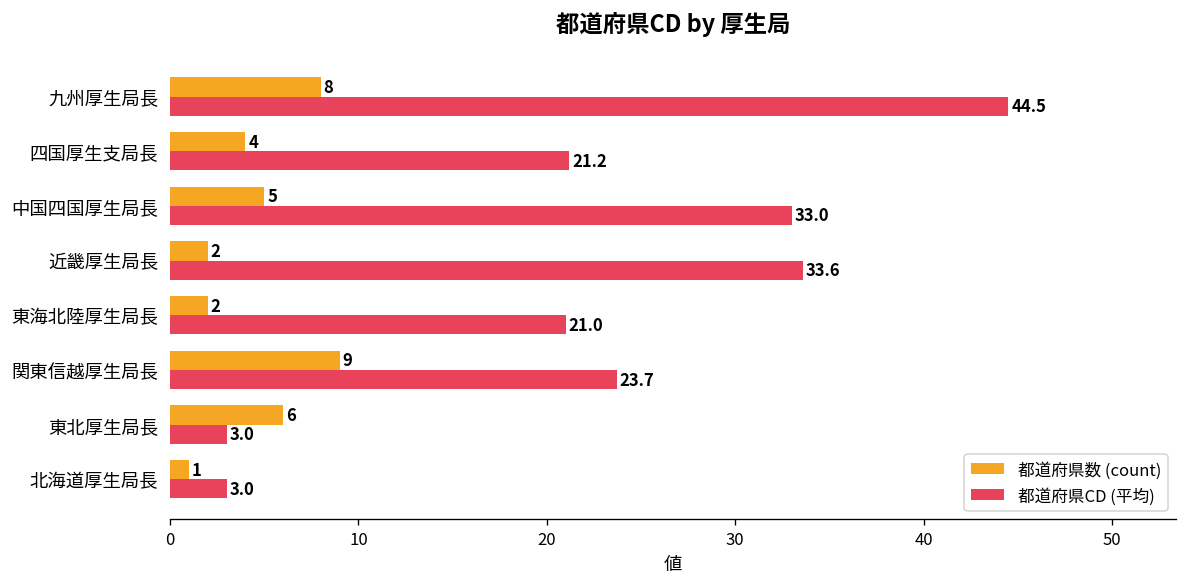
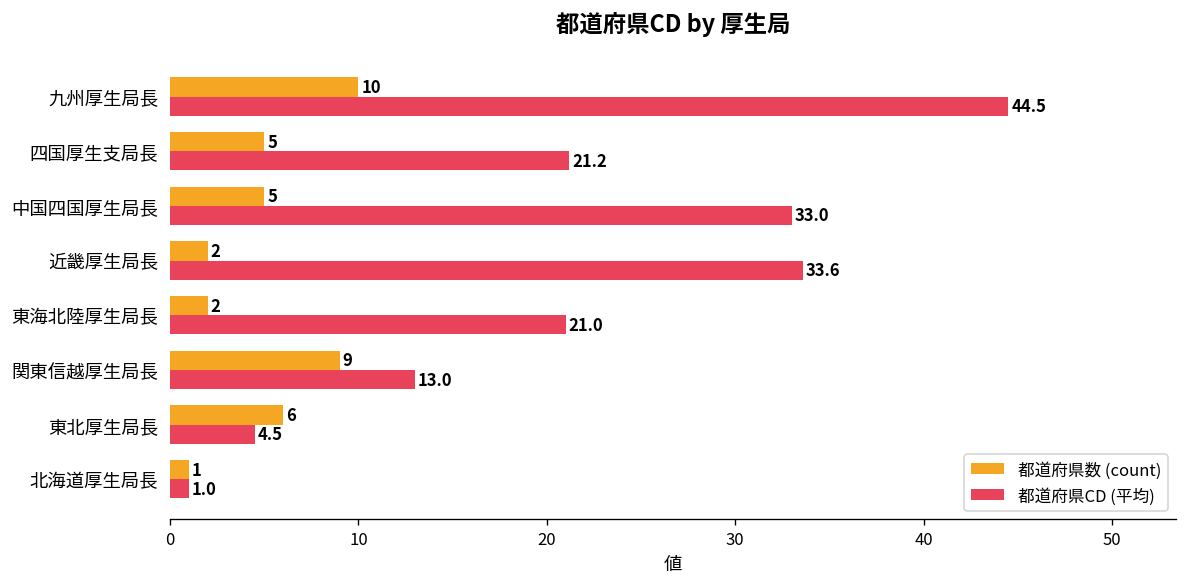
  {
    "都道府県数 (count)": {
-     "九州厚生局長": 8,
-     "四国厚生支局長": 4,
+     "九州厚生局長": 10,
+     "四国厚生支局長": 5,
      "中国四国厚生局長": 5,
      "近畿厚生局長": 2,
      "東海北陸厚生局長": 2,
      "関東信越厚生局長": 9,
      "東北厚生局長": 6,
      "北海道厚生局長": 1
    },
    "都道府県CD (平均)": {
      "九州厚生局長": 44.5,
      "四国厚生支局長": 21.2,
      "中国四国厚生局長": 33.0,
      "近畿厚生局長": 33.6,
      "東海北陸厚生局長": 21.0,
-     "関東信越厚生局長": 23.7,
-     "東北厚生局長": 3.0,
-     "北海道厚生局長": 3.0
+     "関東信越厚生局長": 13.0,
+     "東北厚生局長": 4.5,
+     "北海道厚生局長": 1.0
    }
  }
